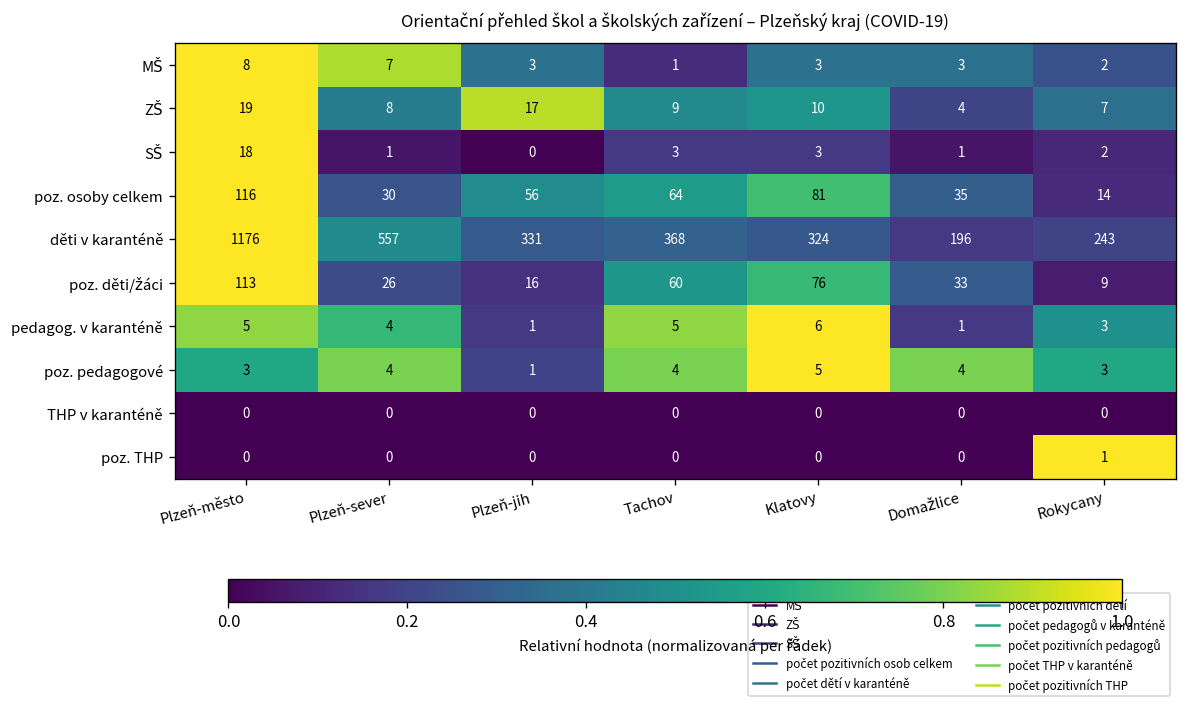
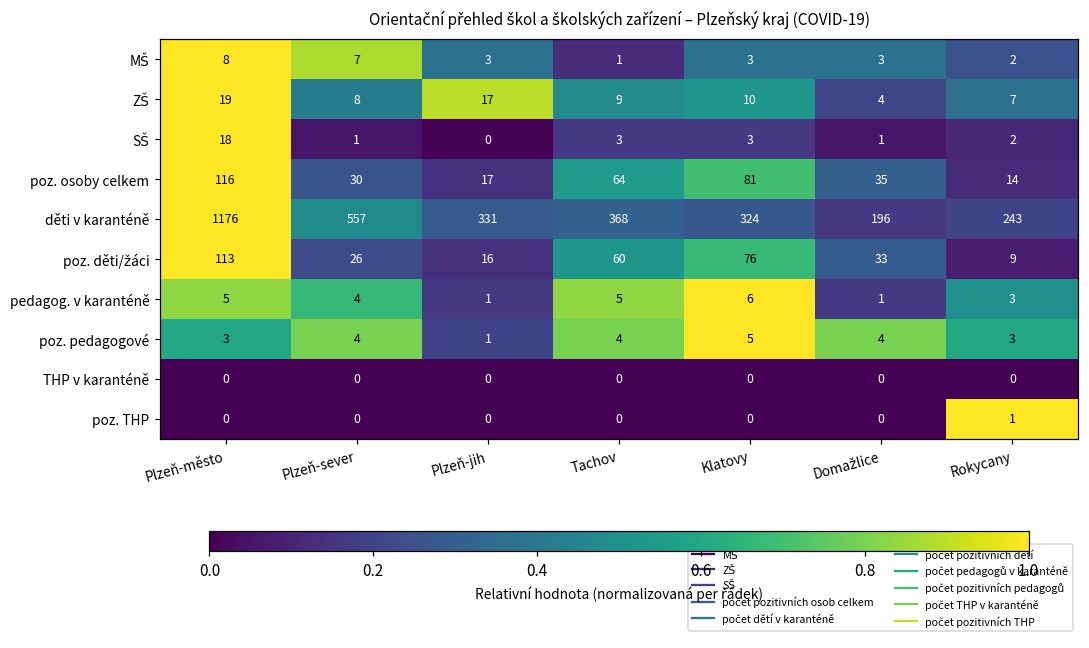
  {
    "MŠ": {
      "Plzeň-město": 8,
      "Plzeň-sever": 7,
      "Plzeň-jih": 3,
      "Tachov": 1,
      "Klatovy": 3,
      "Domažlice": 3,
      "Rokycany": 2
    },
    "ZŠ": {
      "Plzeň-město": 19,
      "Plzeň-sever": 8,
      "Plzeň-jih": 17,
      "Tachov": 9,
      "Klatovy": 10,
      "Domažlice": 4,
      "Rokycany": 7
    },
    "SŠ": {
      "Plzeň-město": 18,
      "Plzeň-sever": 1,
      "Plzeň-jih": 0,
      "Tachov": 3,
      "Klatovy": 3,
      "Domažlice": 1,
      "Rokycany": 2
    },
    "poz. osoby celkem": {
      "Plzeň-město": 116,
      "Plzeň-sever": 30,
-     "Plzeň-jih": 56,
+     "Plzeň-jih": 17,
      "Tachov": 64,
      "Klatovy": 81,
      "Domažlice": 35,
      "Rokycany": 14
    },
    "děti v karanténě": {
      "Plzeň-město": 1176,
      "Plzeň-sever": 557,
      "Plzeň-jih": 331,
      "Tachov": 368,
      "Klatovy": 324,
      "Domažlice": 196,
      "Rokycany": 243
    },
    "poz. děti/žáci": {
      "Plzeň-město": 113,
      "Plzeň-sever": 26,
      "Plzeň-jih": 16,
      "Tachov": 60,
      "Klatovy": 76,
      "Domažlice": 33,
      "Rokycany": 9
    },
    "pedagog. v karanténě": {
      "Plzeň-město": 5,
      "Plzeň-sever": 4,
      "Plzeň-jih": 1,
      "Tachov": 5,
      "Klatovy": 6,
      "Domažlice": 1,
      "Rokycany": 3
    },
    "poz. pedagogové": {
      "Plzeň-město": 3,
      "Plzeň-sever": 4,
      "Plzeň-jih": 1,
      "Tachov": 4,
      "Klatovy": 5,
      "Domažlice": 4,
      "Rokycany": 3
    },
    "THP v karanténě": {
      "Plzeň-město": 0,
      "Plzeň-sever": 0,
      "Plzeň-jih": 0,
      "Tachov": 0,
      "Klatovy": 0,
      "Domažlice": 0,
      "Rokycany": 0
    },
    "poz. THP": {
      "Plzeň-město": 0,
      "Plzeň-sever": 0,
      "Plzeň-jih": 0,
      "Tachov": 0,
      "Klatovy": 0,
      "Domažlice": 0,
      "Rokycany": 1
    }
  }
